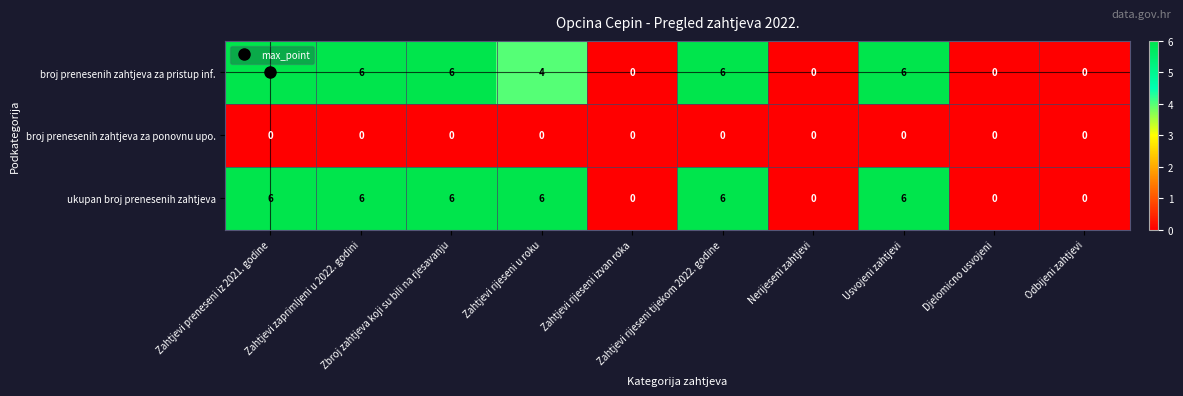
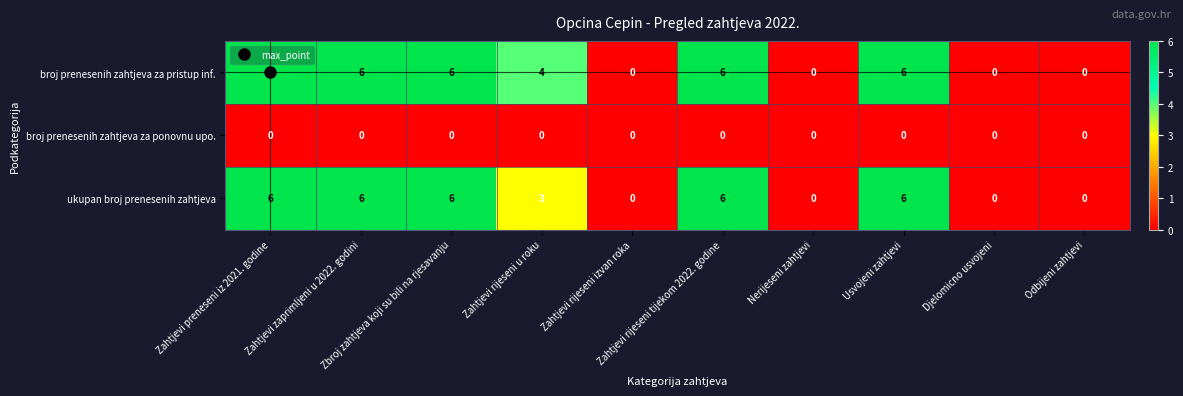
  {
    "broj prenesenih zahtjeva za pristup inf.": {
      "Zahtjevi zaprimljeni u 2022. godini": 6,
      "Zbroj zahtjeva koji su bili na rjesavanju": 6,
      "Zahtjevi rijeseni u roku": 4,
      "Zahtjevi rijeseni izvan roka": 0,
      "Zahtjevi rijeseni tijekom 2022. godine": 6,
      "Nerijeseni zahtjevi": 0,
      "Usvojeni zahtjevi": 6,
      "Djelomicno usvojeni": 0,
      "Odbijeni zahtjevi": 0
    },
    "broj prenesenih zahtjeva za ponovnu upo.": {
      "Zahtjevi preneseni iz 2021. godine": 0,
      "Zahtjevi zaprimljeni u 2022. godini": 0,
      "Zbroj zahtjeva koji su bili na rjesavanju": 0,
      "Zahtjevi rijeseni u roku": 0,
      "Zahtjevi rijeseni izvan roka": 0,
      "Zahtjevi rijeseni tijekom 2022. godine": 0,
      "Nerijeseni zahtjevi": 0,
      "Usvojeni zahtjevi": 0,
      "Djelomicno usvojeni": 0,
      "Odbijeni zahtjevi": 0
    },
    "ukupan broj prenesenih zahtjeva": {
      "Zahtjevi preneseni iz 2021. godine": 6,
      "Zahtjevi zaprimljeni u 2022. godini": 6,
      "Zbroj zahtjeva koji su bili na rjesavanju": 6,
-     "Zahtjevi rijeseni u roku": 6,
+     "Zahtjevi rijeseni u roku": 3,
      "Zahtjevi rijeseni izvan roka": 0,
      "Zahtjevi rijeseni tijekom 2022. godine": 6,
      "Nerijeseni zahtjevi": 0,
      "Usvojeni zahtjevi": 6,
      "Djelomicno usvojeni": 0,
      "Odbijeni zahtjevi": 0
    }
  }
